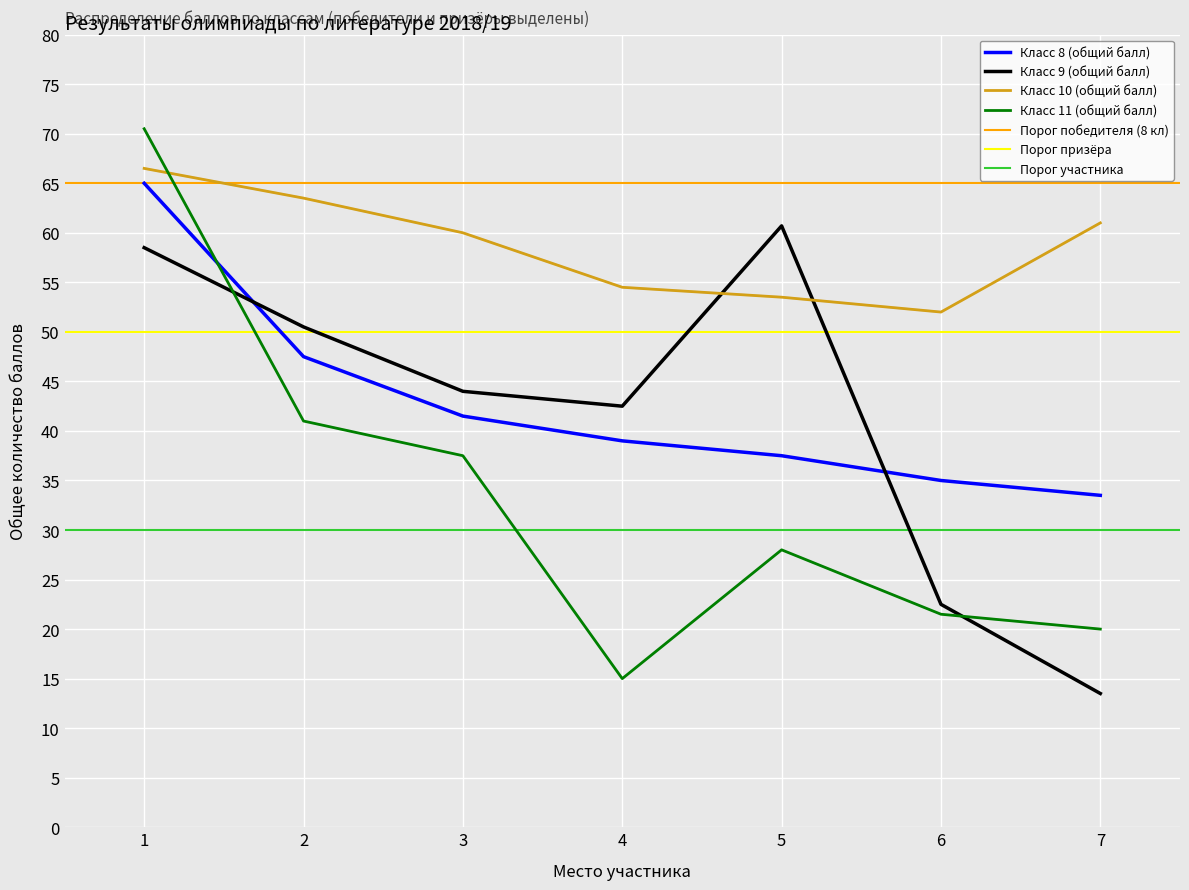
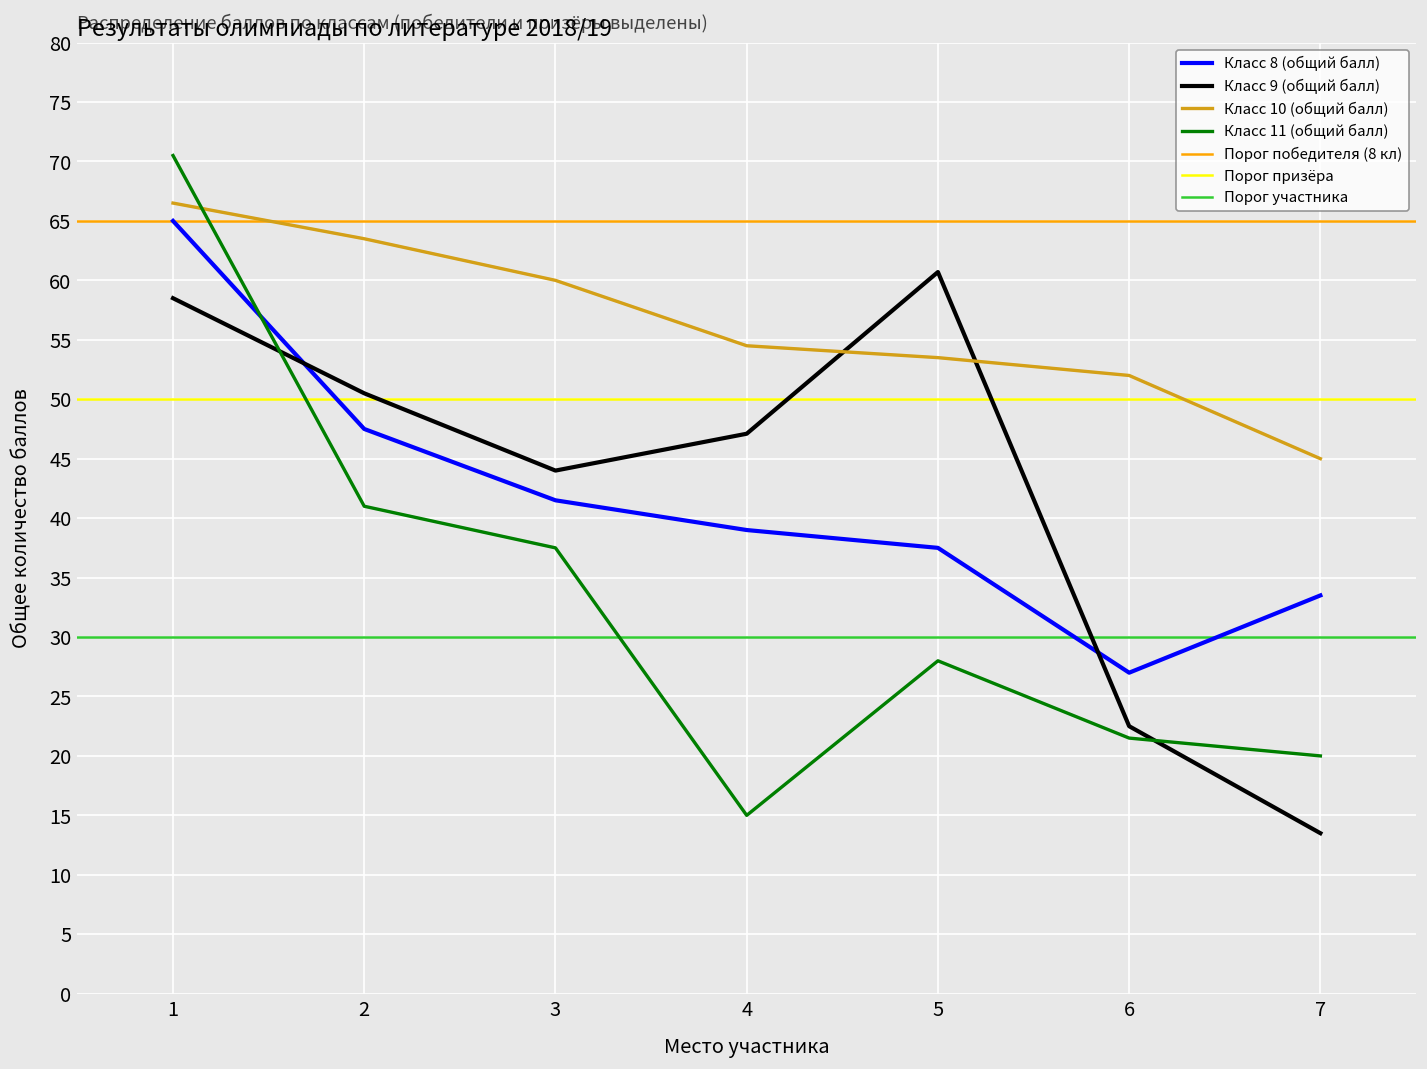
  {
    "Класс 8 (общий балл)": {
      "1": 65,
      "2": 48,
      "3": 42,
      "4": 39,
      "5": 38,
-     "6": 35,
+     "6": 27,
      "7": 34
    },
    "Класс 9 (общий балл)": {
      "1": 59,
      "2": 51,
      "3": 44,
-     "4": 43,
+     "4": 47,
      "5": 61,
      "6": 23,
      "7": 14
    },
    "Класс 10 (общий балл)": {
      "1": 67,
      "2": 64,
      "3": 60,
      "4": 55,
      "5": 54,
      "6": 52,
-     "7": 61
+     "7": 45
    },
    "Класс 11 (общий балл)": {
      "1": 71,
      "2": 41,
      "3": 38,
      "4": 15,
      "5": 28,
      "6": 22,
      "7": 20
    }
  }
